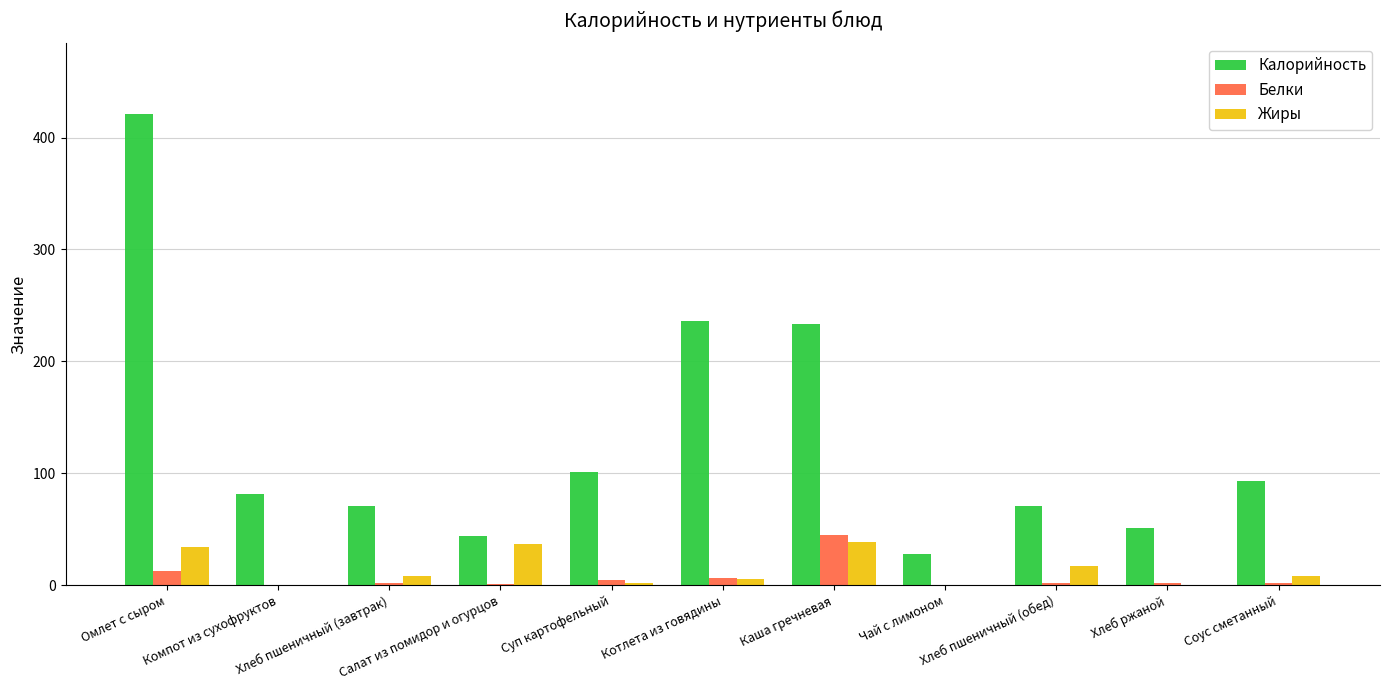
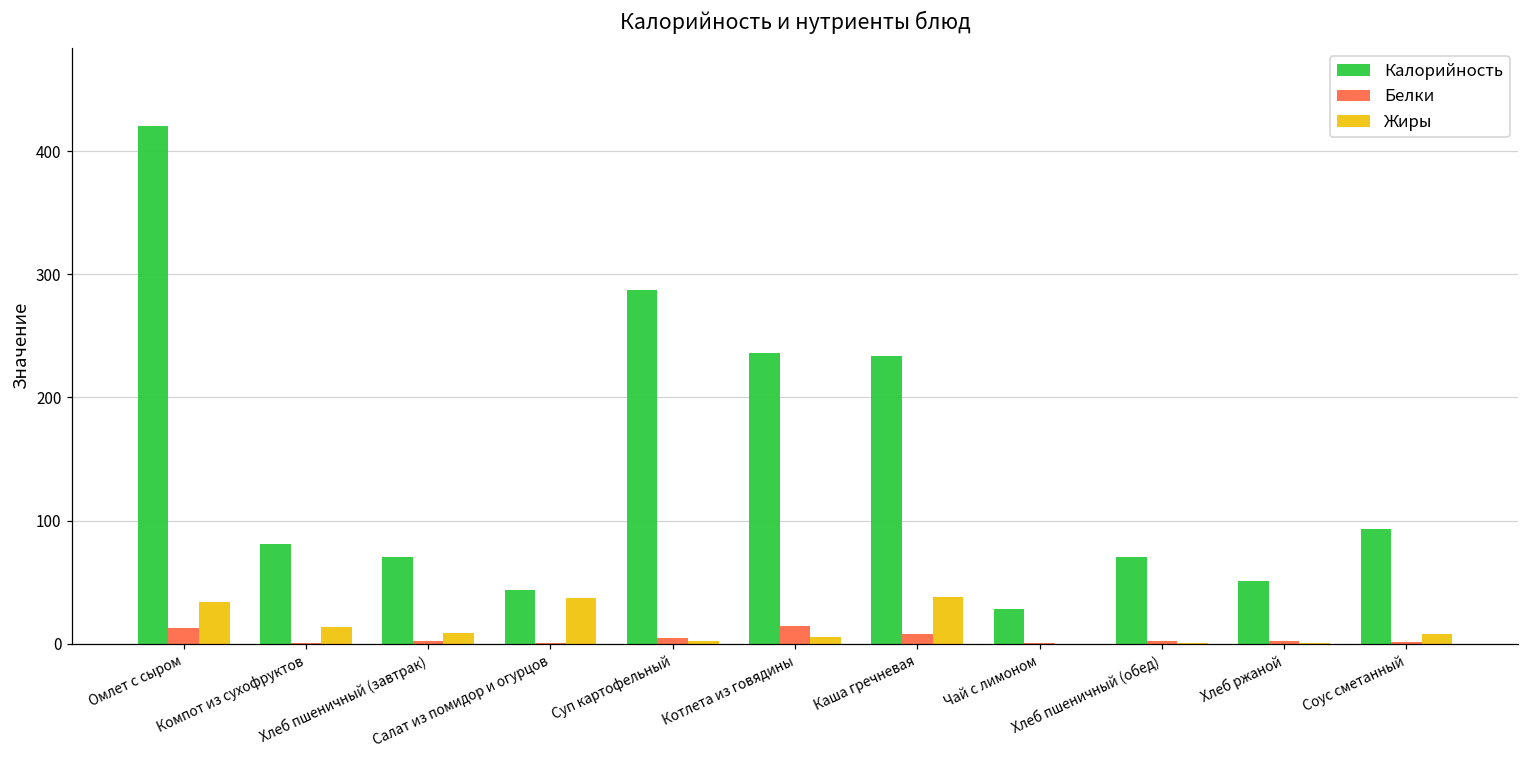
  {
    "Калорийность": {
      "Омлет с сыром": 421,
      "Компот из сухофруктов": 81,
      "Хлеб пшеничный (завтрак)": 70,
      "Салат из помидор и огурцов": 44,
-     "Суп картофельный": 101,
+     "Суп картофельный": 288,
      "Котлета из говядины": 236,
      "Каша гречневая": 234,
      "Чай с лимоном": 28,
      "Хлеб пшеничный (обед)": 70,
      "Хлеб ржаной": 51,
      "Соус сметанный": 93
    },
    "Белки": {
      "Омлет с сыром": 12,
      "Хлеб пшеничный (завтрак)": 2,
      "Суп картофельный": 5,
-     "Котлета из говядины": 7,
-     "Каша гречневая": 45,
+     "Котлета из говядины": 15,
+     "Каша гречневая": 8,
      "Хлеб пшеничный (обед)": 2
    },
    "Жиры": {
      "Омлет с сыром": 34,
-     "Компот из сухофруктов": 0,
+     "Компот из сухофруктов": 14,
      "Хлеб пшеничный (завтрак)": 9,
      "Салат из помидор и огурцов": 37,
      "Котлета из говядины": 5,
      "Каша гречневая": 38,
-     "Хлеб пшеничный (обед)": 17,
+     "Хлеб пшеничный (обед)": 0,
      "Соус сметанный": 8
    }
  }
